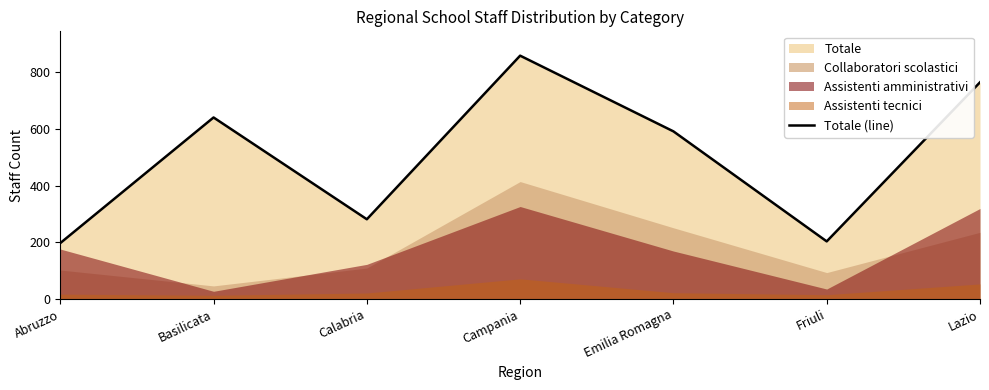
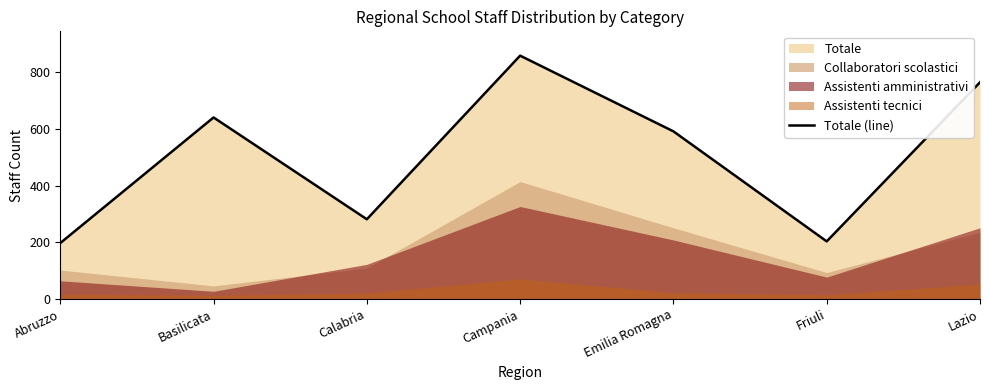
  {
    "Totale": {
      "Abruzzo": 200,
      "Basilicata": 640,
      "Calabria": 280,
      "Campania": 860,
      "Emilia Romagna": 590,
      "Friuli": 200,
      "Lazio": 760
    },
    "Assistenti amministrativi": {
-     "Abruzzo": 180,
+     "Abruzzo": 60,
      "Basilicata": 30,
      "Calabria": 120,
      "Campania": 330,
-     "Emilia Romagna": 170,
-     "Friuli": 40,
-     "Lazio": 320
+     "Emilia Romagna": 210,
+     "Friuli": 80,
+     "Lazio": 250
    }
  }
